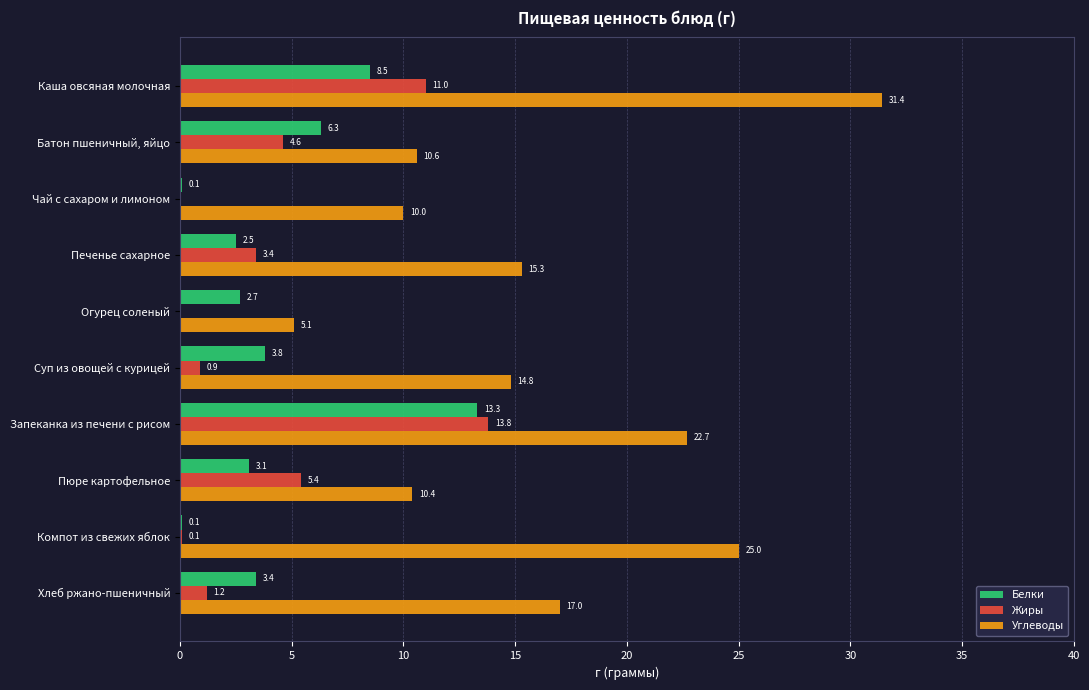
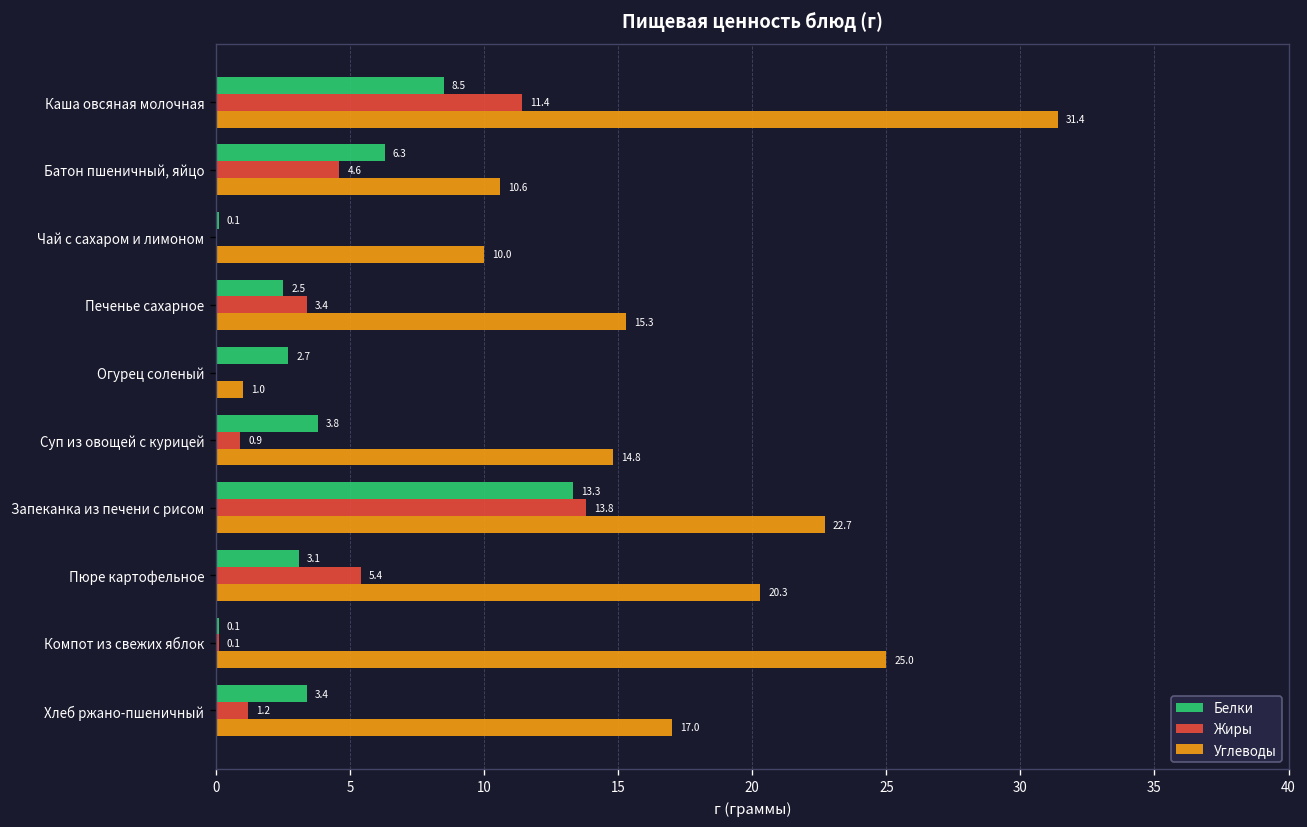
  {
    "Белки": {
      "Каша овсяная молочная": 8.5,
      "Батон пшеничный, яйцо": 6.3,
      "Чай с сахаром и лимоном": 0.1,
      "Печенье сахарное": 2.5,
      "Огурец соленый": 2.7,
      "Суп из овощей с курицей": 3.8,
      "Запеканка из печени с рисом": 13.3,
      "Пюре картофельное": 3.1,
      "Компот из свежих яблок": 0.1,
      "Хлеб ржано-пшеничный": 3.4
    },
    "Жиры": {
-     "Каша овсяная молочная": 11.0,
+     "Каша овсяная молочная": 11.4,
      "Батон пшеничный, яйцо": 4.6,
      "Печенье сахарное": 3.4,
      "Суп из овощей с курицей": 0.9,
      "Запеканка из печени с рисом": 13.8,
      "Пюре картофельное": 5.4,
      "Компот из свежих яблок": 0.1,
      "Хлеб ржано-пшеничный": 1.2
    },
    "Углеводы": {
      "Каша овсяная молочная": 31.4,
      "Батон пшеничный, яйцо": 10.6,
      "Чай с сахаром и лимоном": 10.0,
      "Печенье сахарное": 15.3,
-     "Огурец соленый": 5.1,
+     "Огурец соленый": 1.0,
      "Суп из овощей с курицей": 14.8,
      "Запеканка из печени с рисом": 22.7,
-     "Пюре картофельное": 10.4,
+     "Пюре картофельное": 20.3,
      "Компот из свежих яблок": 25.0,
      "Хлеб ржано-пшеничный": 17.0
    }
  }
